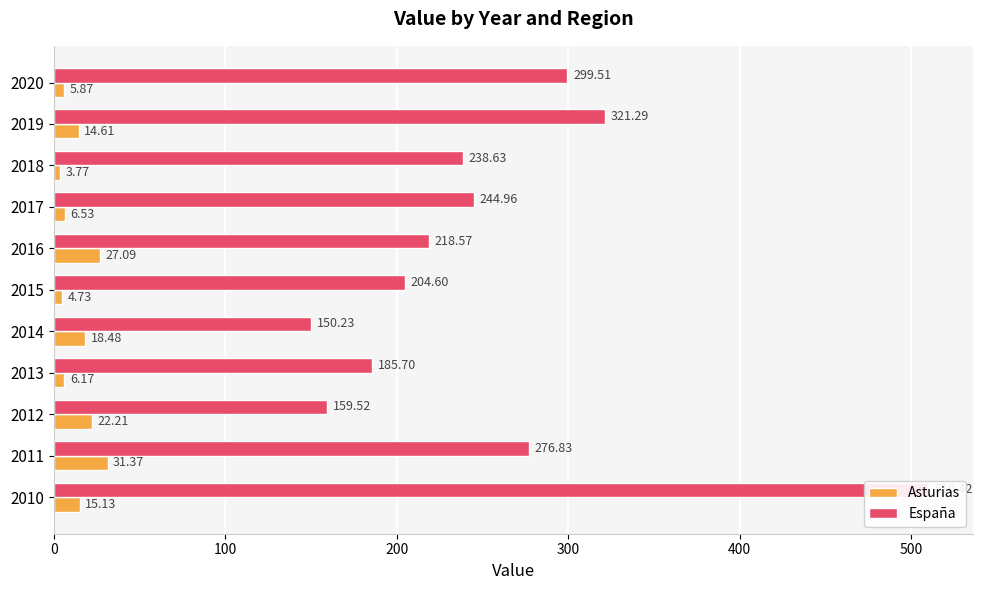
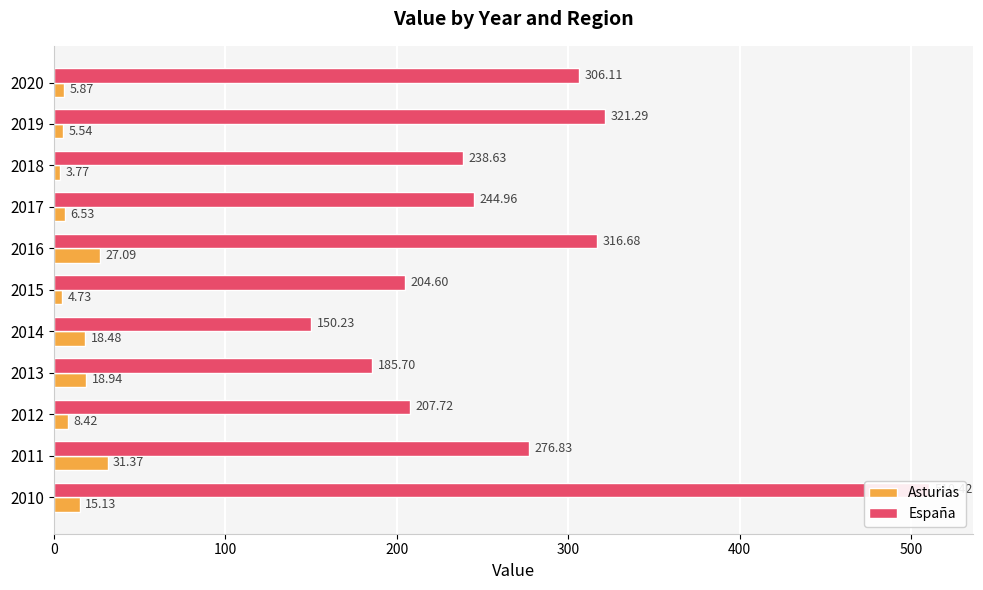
  {
    "Asturias": {
      "2020": 5.87,
-     "2019": 14.61,
+     "2019": 5.54,
      "2018": 3.77,
      "2017": 6.53,
      "2016": 27.09,
      "2015": 4.73,
      "2014": 18.48,
-     "2013": 6.17,
-     "2012": 22.21,
+     "2013": 18.94,
+     "2012": 8.42,
      "2011": 31.37,
      "2010": 15.13
    },
    "España": {
-     "2020": 299.51,
+     "2020": 306.11,
      "2019": 321.29,
      "2018": 238.63,
      "2017": 244.96,
-     "2016": 218.57,
+     "2016": 316.68,
      "2015": 204.60,
      "2014": 150.23,
      "2013": 185.70,
-     "2012": 159.52,
+     "2012": 207.72,
      "2011": 276.83
    }
  }
